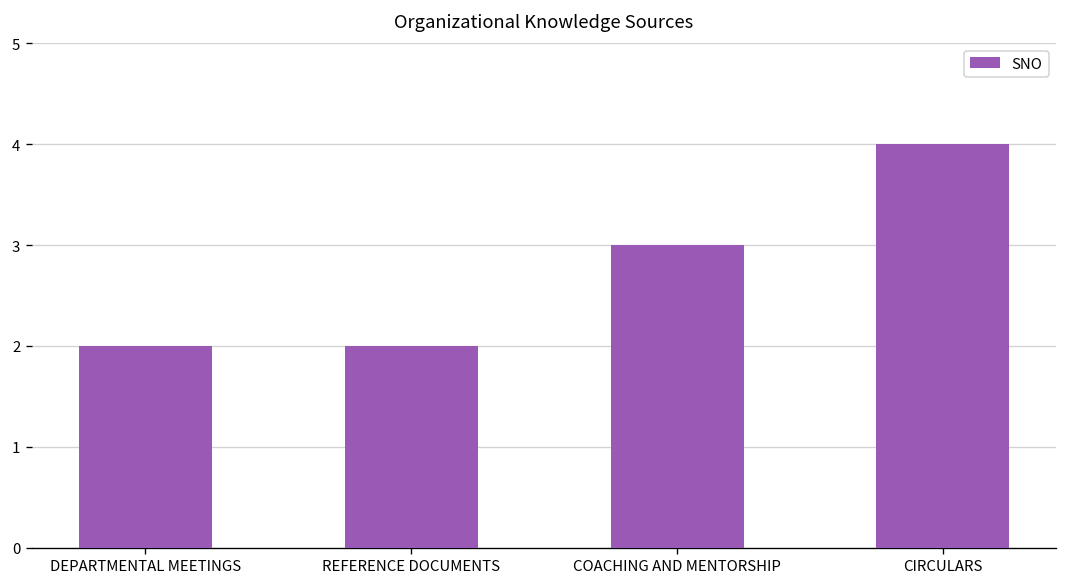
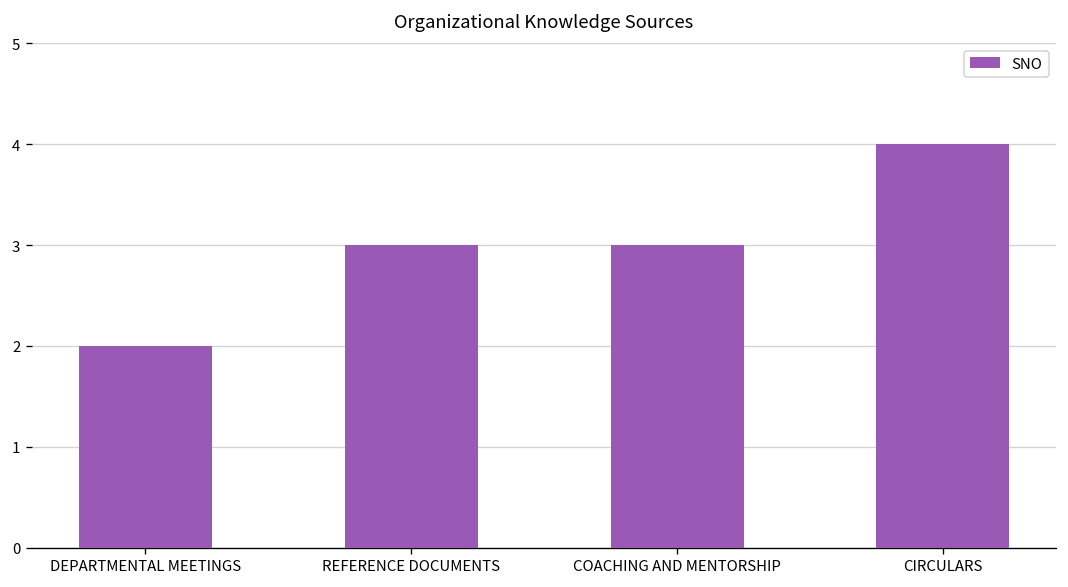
  {
    "DEPARTMENTAL MEETINGS": 2,
-   "REFERENCE DOCUMENTS": 2,
+   "REFERENCE DOCUMENTS": 3,
    "COACHING AND MENTORSHIP": 3,
    "CIRCULARS": 4
  }
